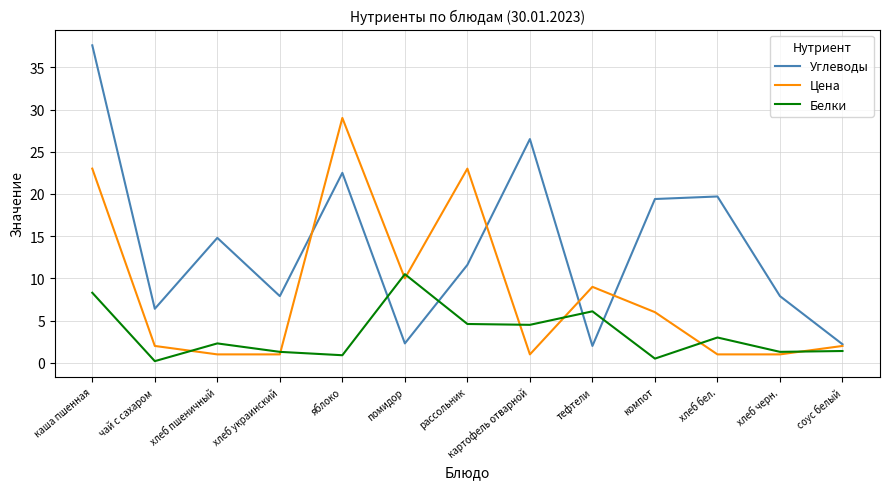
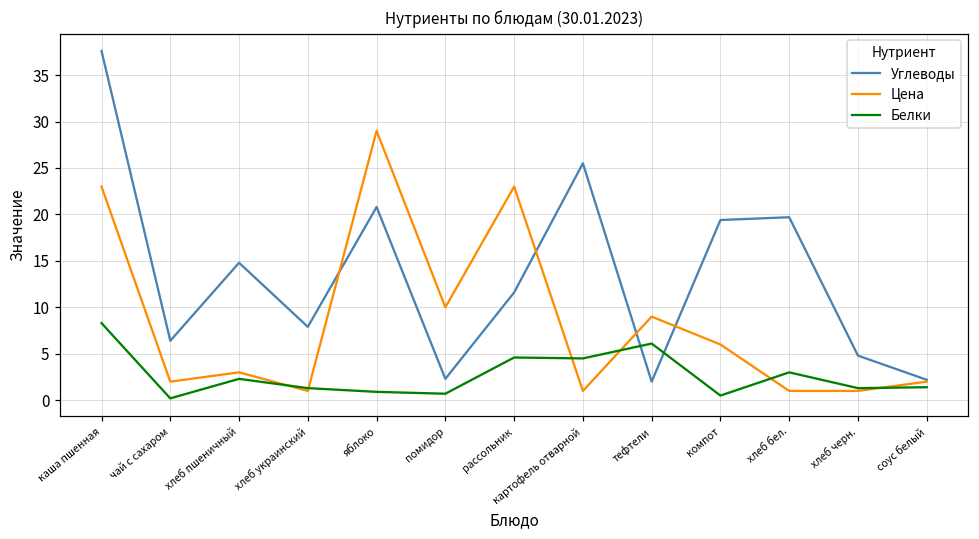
  {
    "Углеводы": {
      "каша пшенная": 38,
      "чай с сахаром": 6,
      "хлеб пшеничный": 15,
      "хлеб украинский": 8,
-     "яблоко": 23,
+     "яблоко": 21,
      "помидор": 2,
      "рассольник": 12,
-     "картофель отварной": 27,
+     "картофель отварной": 26,
      "тефтели": 2,
      "компот": 19,
      "хлеб бел.": 20,
-     "хлеб черн.": 8
+     "хлеб черн.": 5
    },
    "Цена": {
      "каша пшенная": 23,
      "чай с сахаром": 2,
-     "хлеб пшеничный": 1,
+     "хлеб пшеничный": 3,
      "яблоко": 29,
      "помидор": 10,
      "рассольник": 23,
      "картофель отварной": 1,
      "тефтели": 9,
      "компот": 6,
      "хлеб бел.": 1
    },
    "Белки": {
      "каша пшенная": 8,
      "чай с сахаром": 0,
      "хлеб пшеничный": 2,
      "яблоко": 1,
-     "помидор": 11,
+     "помидор": 1,
      "рассольник": 5,
      "картофель отварной": 5,
      "тефтели": 6,
      "компот": 1,
      "хлеб бел.": 3,
      "соус белый": 1
    }
  }
